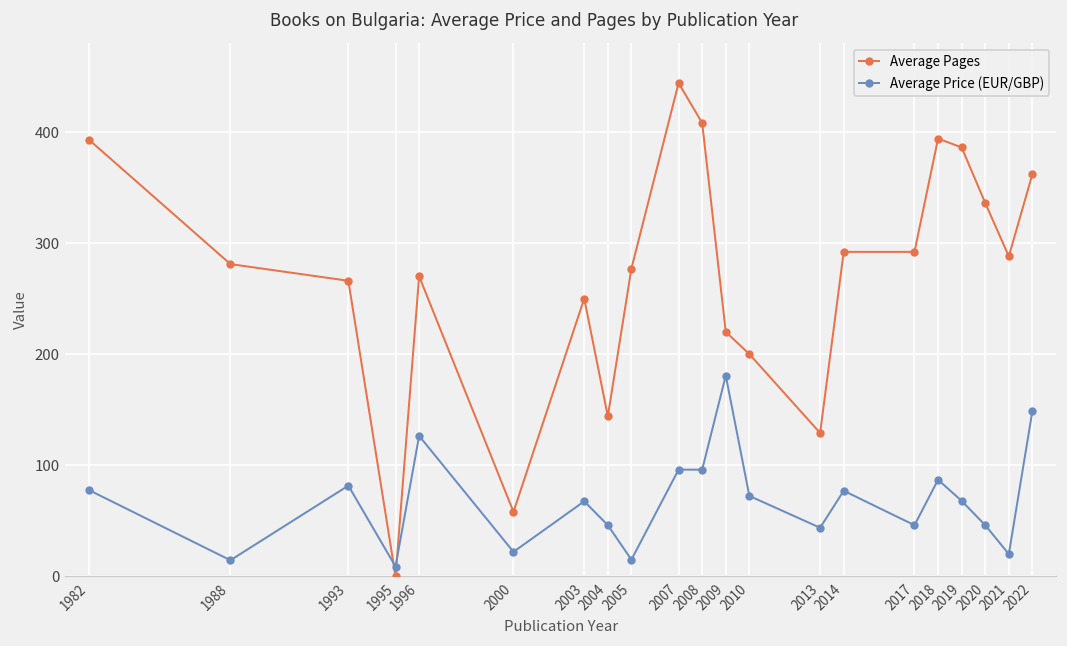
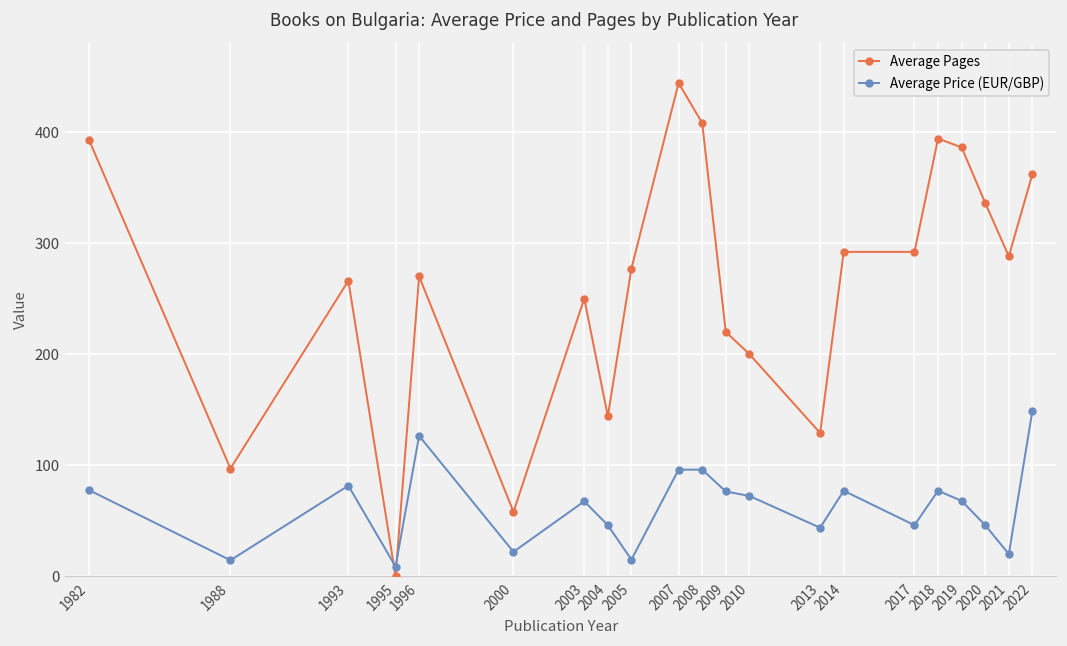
  {
    "Average Pages": {
      "1982": 390,
-     "1988": 280,
+     "1988": 100,
      "1993": 270,
      "1995": 0,
      "1996": 270,
      "2000": 60,
      "2003": 250,
      "2004": 140,
      "2005": 280,
      "2007": 440,
      "2008": 410,
      "2009": 220,
      "2010": 200,
      "2013": 130,
      "2014": 290,
      "2017": 290,
      "2018": 390,
      "2019": 390,
      "2020": 340,
      "2021": 290,
      "2022": 360
    },
    "Average Price (EUR/GBP)": {
      "1982": 80,
      "1988": 10,
      "1993": 80,
      "1995": 10,
      "1996": 130,
      "2000": 20,
      "2003": 70,
      "2004": 50,
      "2005": 20,
      "2007": 100,
      "2008": 100,
-     "2009": 180,
+     "2009": 80,
      "2010": 70,
      "2013": 40,
      "2014": 80,
      "2017": 50,
-     "2018": 90,
+     "2018": 80,
      "2019": 70,
      "2020": 50,
      "2021": 20,
      "2022": 150
    }
  }
